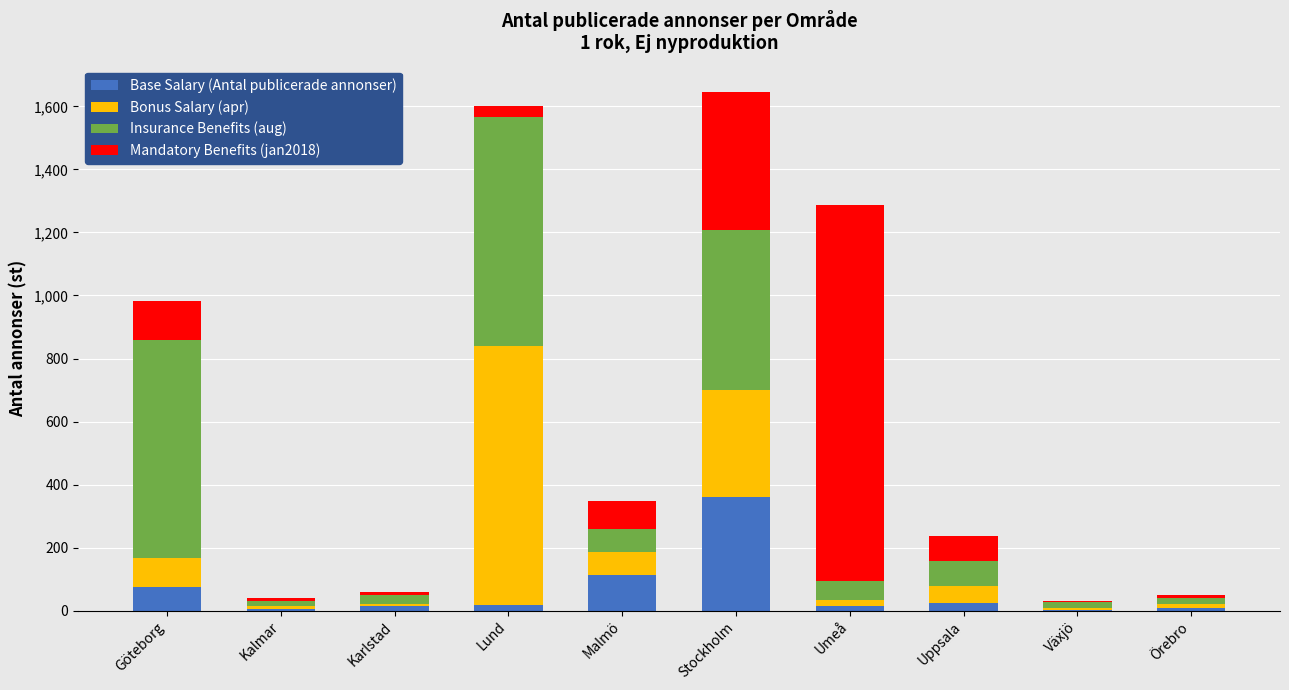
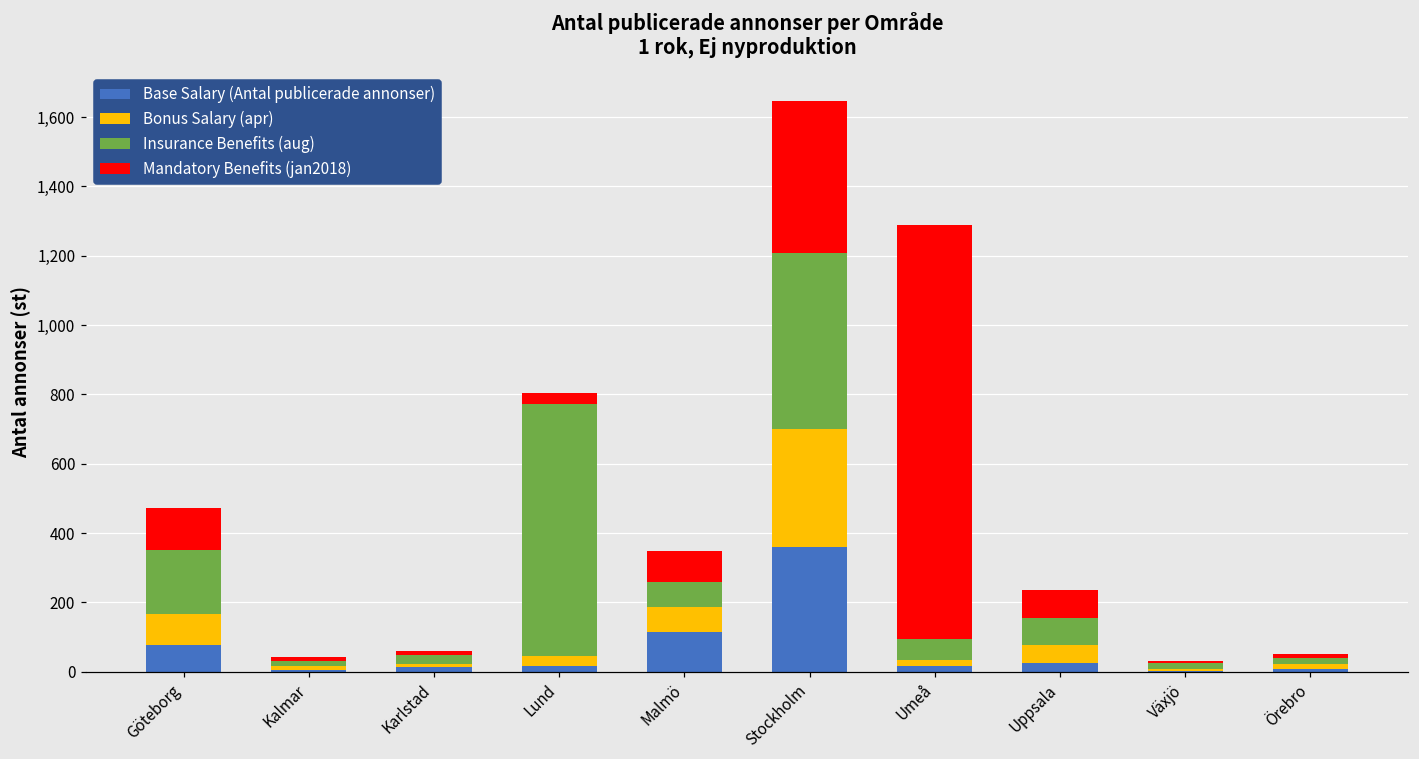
  {
    "Base Salary (Antal publicerade annonser)": {
      "Göteborg": "80",
      "Karlstad": "10",
      "Lund": "20",
      "Malmö": "110",
      "Stockholm": "360",
      "Umeå": "20",
      "Uppsala": "30",
      "Örebro": "10"
    },
    "Bonus Salary (apr)": {
      "Göteborg": "90",
      "Kalmar": "10",
      "Karlstad": "10",
-     "Lund": "820",
+     "Lund": "30",
      "Malmö": "70",
      "Stockholm": "340",
      "Umeå": "20",
      "Uppsala": "50",
      "Örebro": "10"
    },
    "Insurance Benefits (aug)": {
-     "Göteborg": "690",
+     "Göteborg": "180",
      "Kalmar": "10",
      "Karlstad": "30",
      "Lund": "730",
      "Malmö": "70",
      "Stockholm": "510",
      "Umeå": "60",
      "Uppsala": "80",
      "Växjö": "20",
      "Örebro": "20"
    },
    "Mandatory Benefits (jan2018)": {
      "Göteborg": "120",
      "Kalmar": "10",
      "Karlstad": "10",
      "Lund": "30",
      "Malmö": "90",
      "Stockholm": "440",
      "Umeå": "1,200",
      "Uppsala": "80",
      "Örebro": "10"
    }
  }
